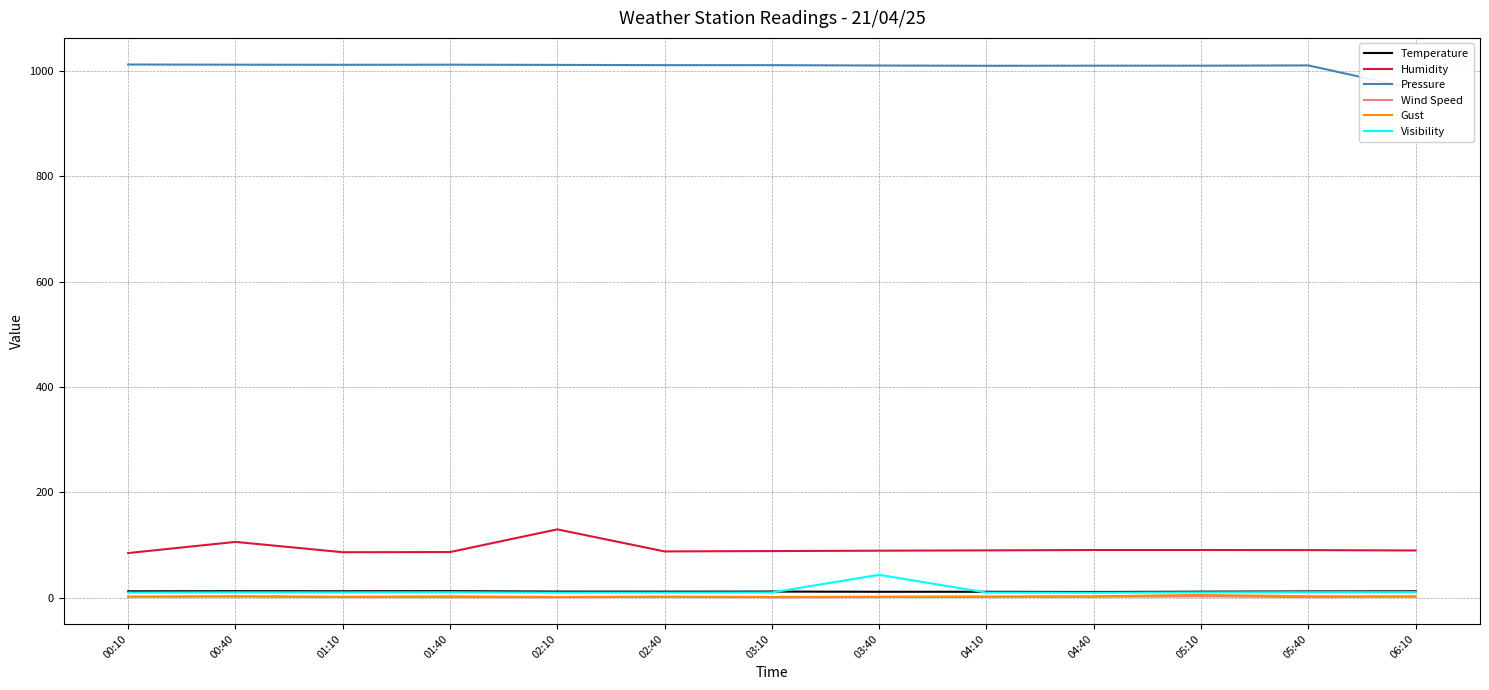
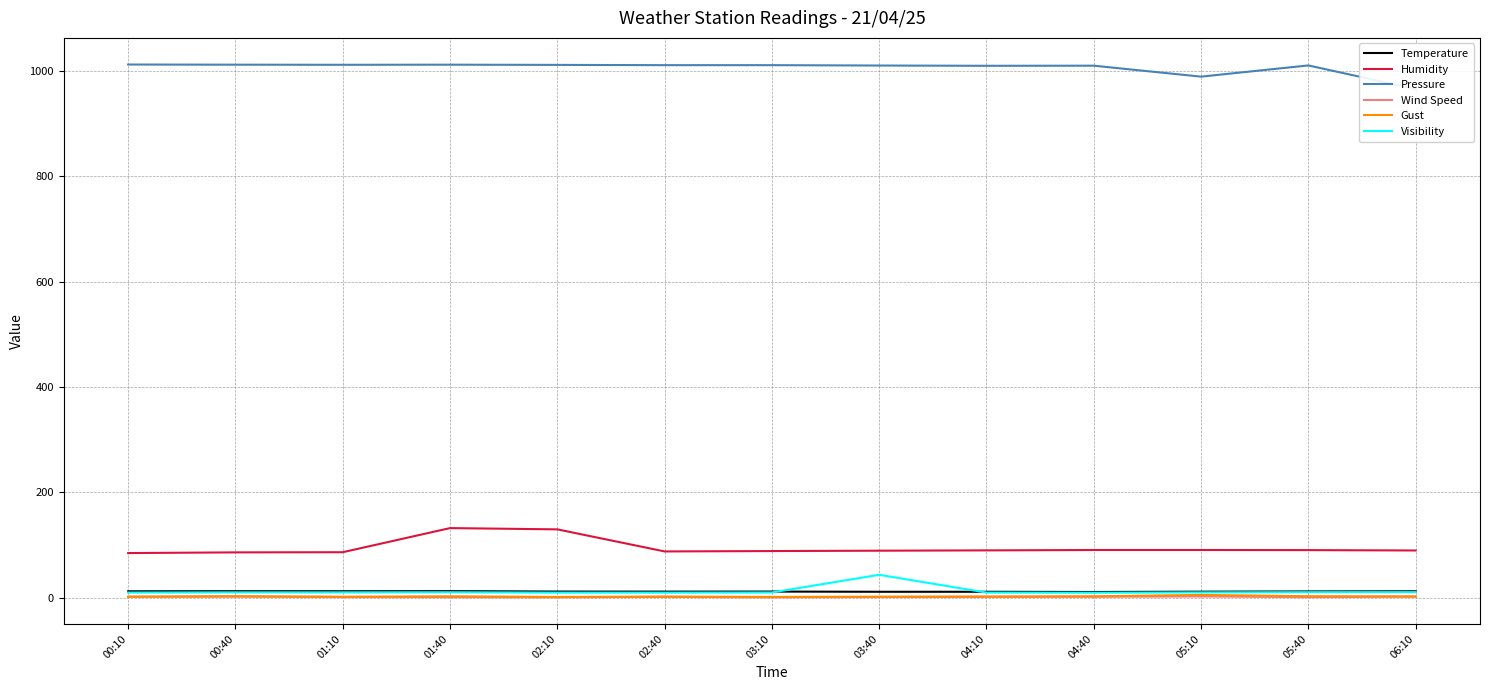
  {
    "Temperature": {
      "03:40": 10
    },
    "Humidity": {
      "00:10": 90,
-     "00:40": 110,
+     "00:40": 90,
      "01:10": 90,
-     "01:40": 90,
+     "01:40": 130,
      "02:10": 130,
      "02:40": 90,
      "03:10": 90,
      "03:40": 90,
      "04:10": 90,
      "04:40": 90,
      "05:10": 90,
      "05:40": 90,
      "06:10": 90
    },
    "Pressure": {
      "00:10": 1010,
      "00:40": 1010,
      "01:10": 1010,
      "01:40": 1010,
      "02:10": 1010,
      "02:40": 1010,
      "03:10": 1010,
      "03:40": 1010,
      "04:10": 1010,
      "04:40": 1010,
-     "05:10": 1010,
+     "05:10": 990,
      "05:40": 1010
    },
    "Visibility": {
      "03:40": 40
    }
  }
